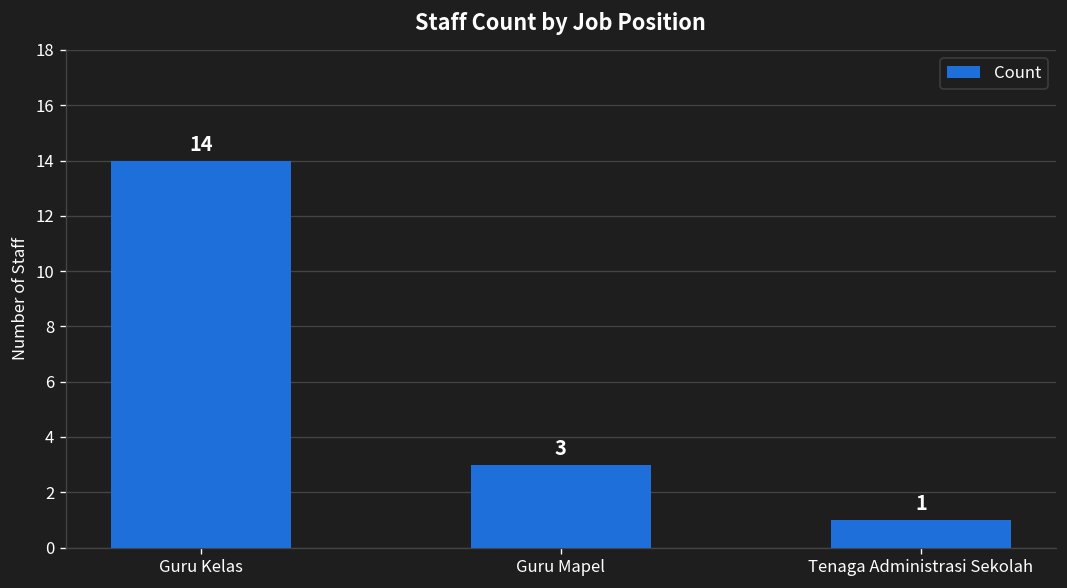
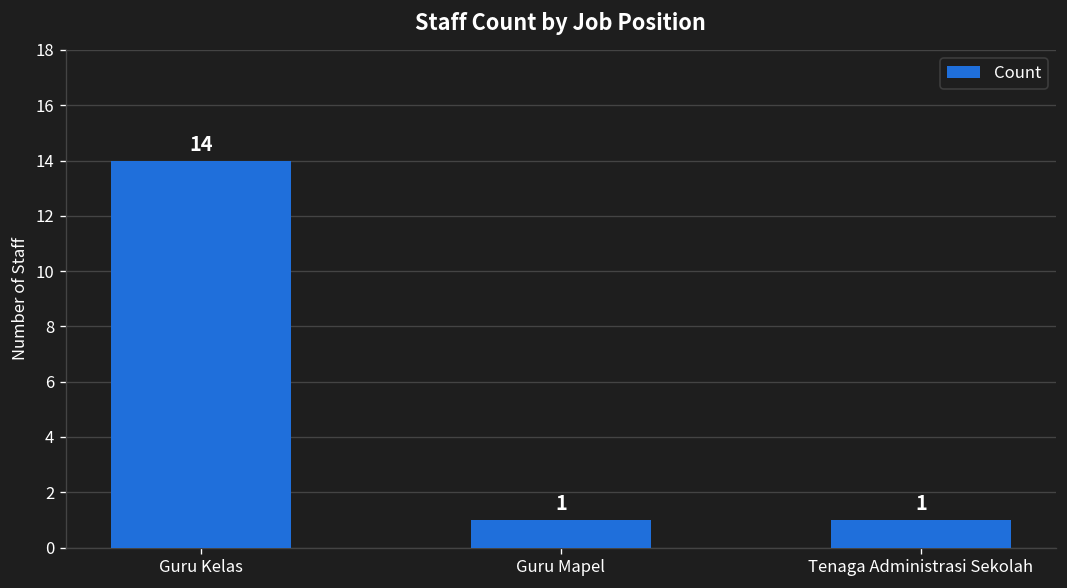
  {
    "Guru Kelas": 14,
-   "Guru Mapel": 3,
+   "Guru Mapel": 1,
    "Tenaga Administrasi Sekolah": 1
  }
